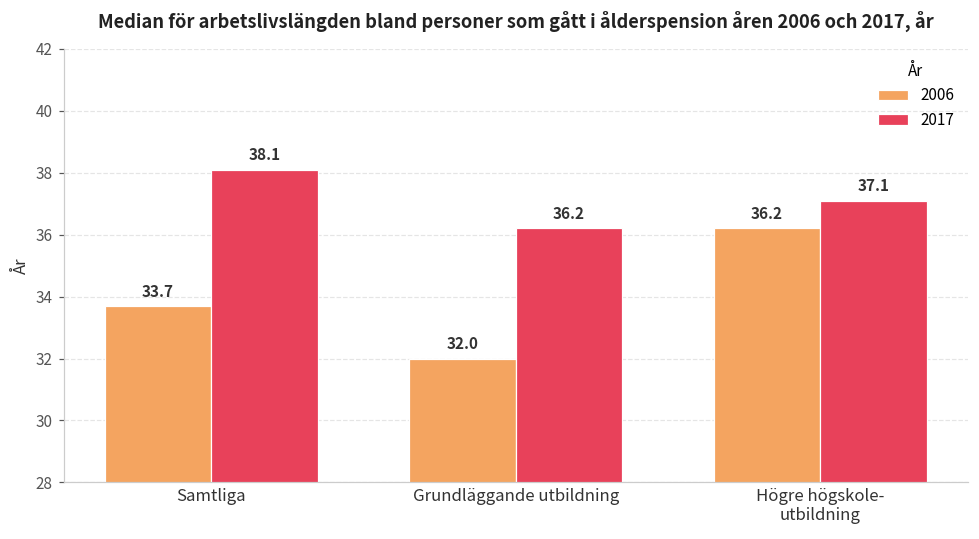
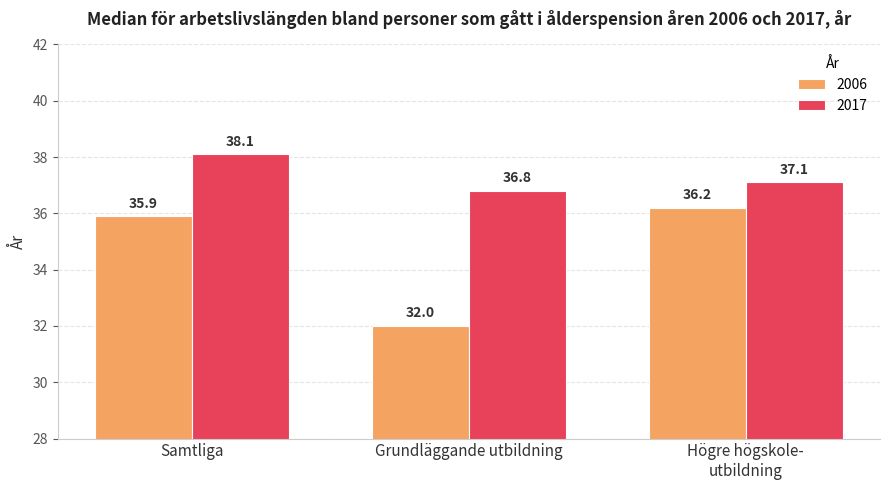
  {
    "2006": {
-     "Samtliga": 33.7,
+     "Samtliga": 35.9,
      "Grundläggande utbildning": 32.0,
      "Högre högskole- utbildning": 36.2
    },
    "2017": {
      "Samtliga": 38.1,
-     "Grundläggande utbildning": 36.2,
+     "Grundläggande utbildning": 36.8,
      "Högre högskole- utbildning": 37.1
    }
  }
